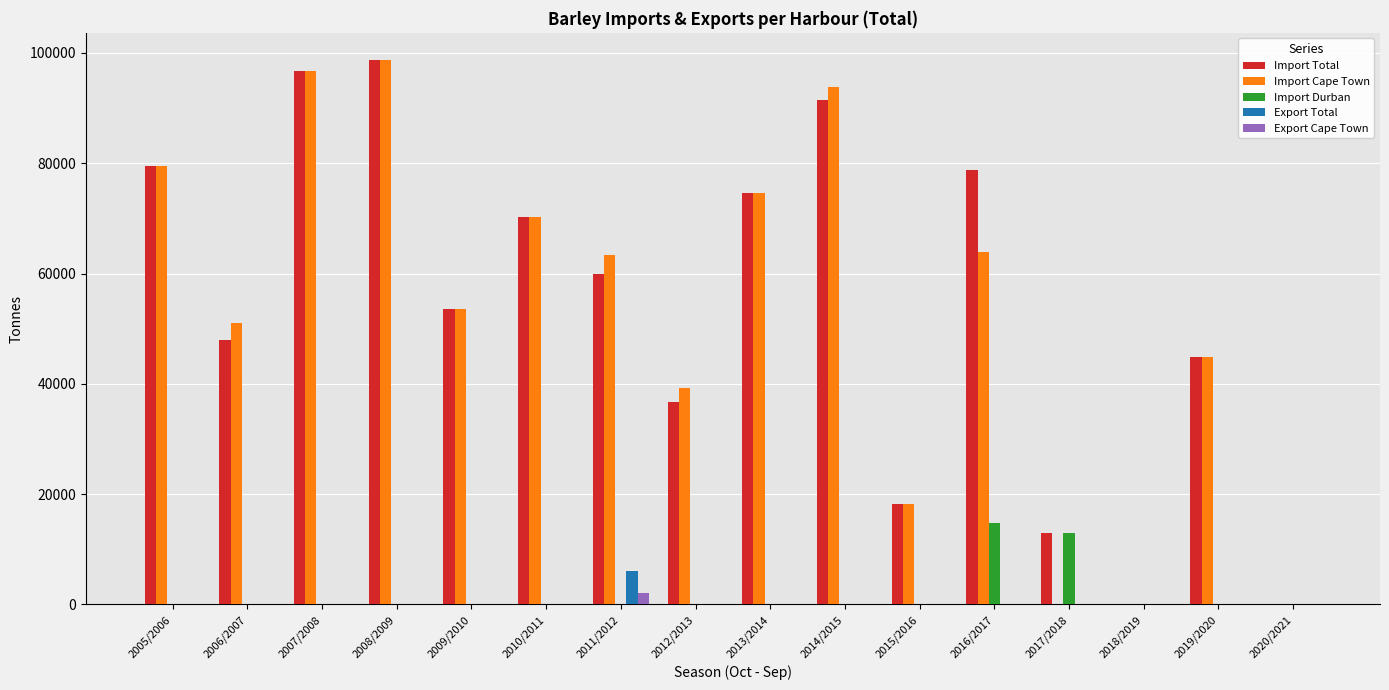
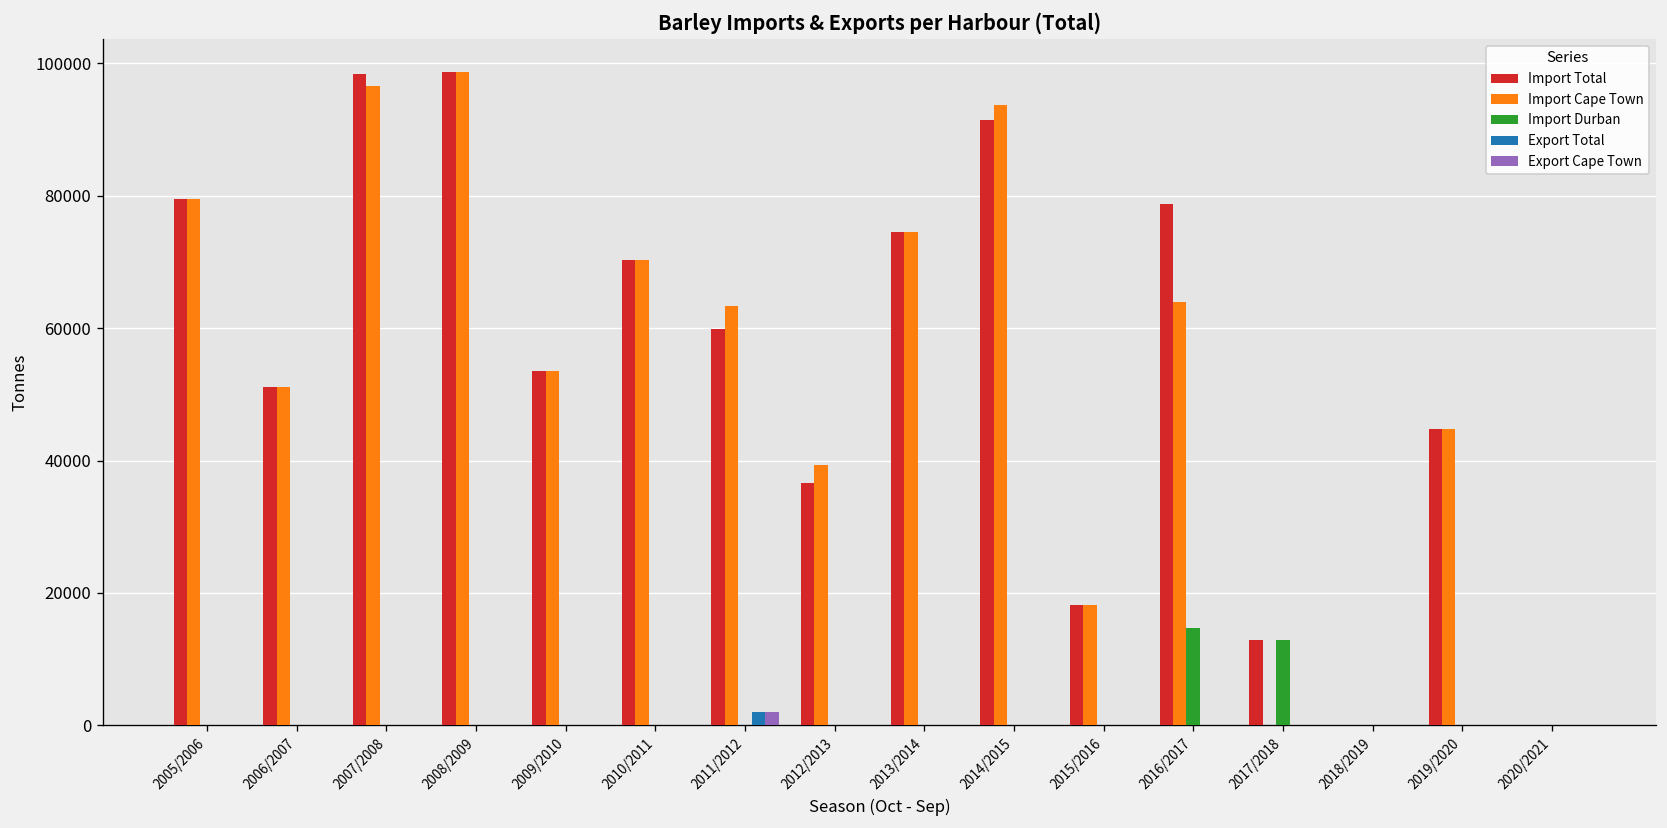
  {
    "Import Total": {
      "2005/2006": 80000,
-     "2006/2007": 48000,
-     "2007/2008": 97000,
+     "2006/2007": 51000,
+     "2007/2008": 98000,
      "2008/2009": 99000,
      "2009/2010": 54000,
      "2010/2011": 70000,
      "2011/2012": 60000,
      "2012/2013": 37000,
      "2013/2014": 75000,
      "2014/2015": 91000,
      "2015/2016": 18000,
      "2016/2017": 79000,
      "2017/2018": 13000,
      "2018/2019": 0,
      "2019/2020": 45000,
      "2020/2021": 0
    },
    "Import Cape Town": {
      "2005/2006": 80000,
      "2006/2007": 51000,
      "2007/2008": 97000,
      "2008/2009": 99000,
      "2009/2010": 54000,
      "2010/2011": 70000,
      "2011/2012": 63000,
      "2012/2013": 39000,
      "2013/2014": 75000,
      "2014/2015": 94000,
      "2015/2016": 18000,
      "2016/2017": 64000,
      "2017/2018": 0,
      "2018/2019": 0,
      "2019/2020": 45000,
      "2020/2021": 0
    },
    "Import Durban": {
      "2005/2006": 0,
      "2006/2007": 0,
      "2007/2008": 0,
      "2008/2009": 0,
      "2009/2010": 0,
      "2010/2011": 0,
      "2011/2012": 0,
      "2012/2013": 0,
      "2013/2014": 0,
      "2014/2015": 0,
      "2015/2016": 0,
      "2016/2017": 15000,
      "2017/2018": 13000,
      "2018/2019": 0,
      "2019/2020": 0,
      "2020/2021": 0
    },
    "Export Total": {
      "2005/2006": 0,
      "2006/2007": 0,
      "2007/2008": 0,
      "2008/2009": 0,
      "2009/2010": 0,
-     "2011/2012": 6000,
+     "2011/2012": 2000,
      "2012/2013": 0,
      "2013/2014": 0,
      "2014/2015": 0,
      "2015/2016": 0,
      "2016/2017": 0,
      "2017/2018": 0,
      "2018/2019": 0,
      "2019/2020": 0,
      "2020/2021": 0
    },
    "Export Cape Town": {
      "2005/2006": 0,
      "2006/2007": 0,
      "2007/2008": 0,
      "2008/2009": 0,
      "2009/2010": 0,
      "2011/2012": 2000,
      "2012/2013": 0,
      "2013/2014": 0,
      "2014/2015": 0,
      "2015/2016": 0,
      "2016/2017": 0,
      "2017/2018": 0,
      "2018/2019": 0,
      "2019/2020": 0,
      "2020/2021": 0
    }
  }
